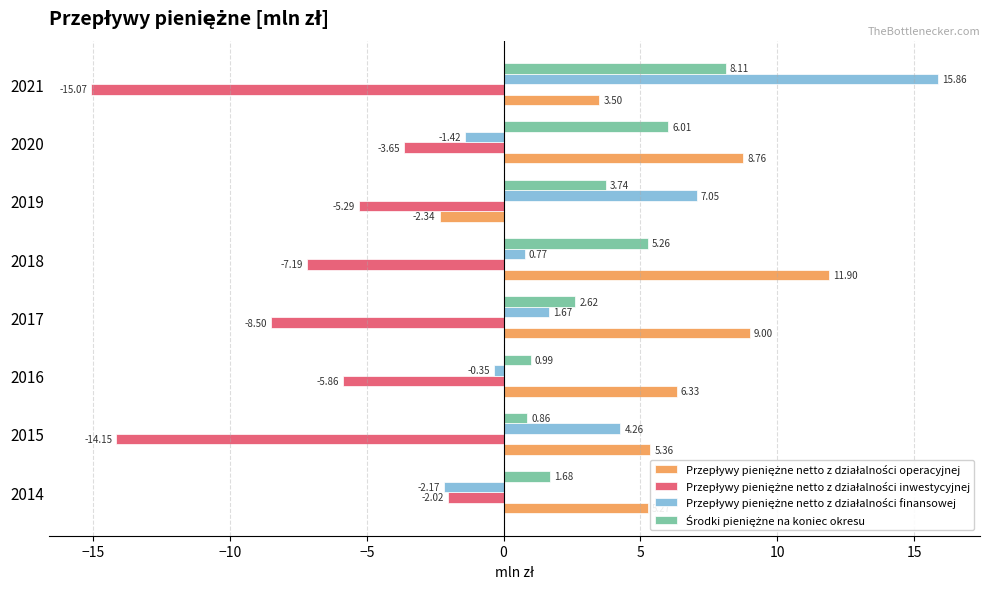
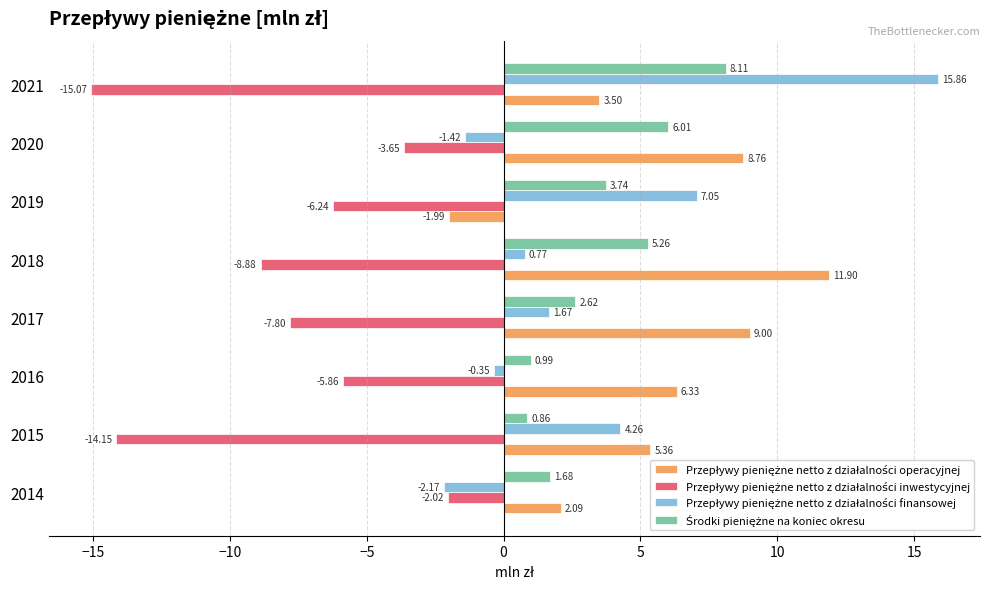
  {
    "Przepływy pieniężne netto z działalności operacyjnej": {
      "2021": 3.50,
      "2020": 8.76,
-     "2019": -2.34,
+     "2019": -1.99,
      "2018": 11.90,
      "2017": 9.00,
      "2016": 6.33,
      "2015": 5.36,
-     "2014": 5.3
+     "2014": 2.1
    },
    "Przepływy pieniężne netto z działalności inwestycyjnej": {
      "2021": -15.07,
      "2020": -3.65,
-     "2019": -5.29,
-     "2018": -7.19,
-     "2017": -8.50,
+     "2019": -6.24,
+     "2018": -8.88,
+     "2017": -7.80,
      "2016": -5.86,
      "2015": -14.15,
      "2014": -2.02
    }
  }
